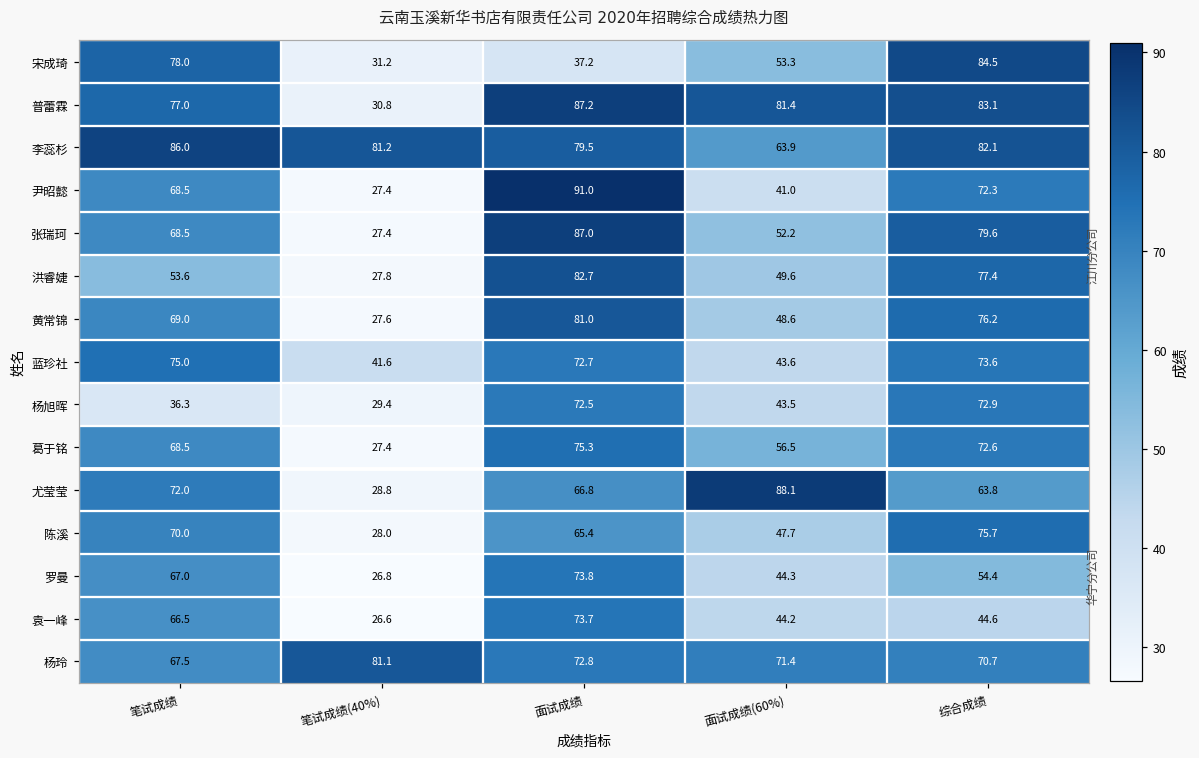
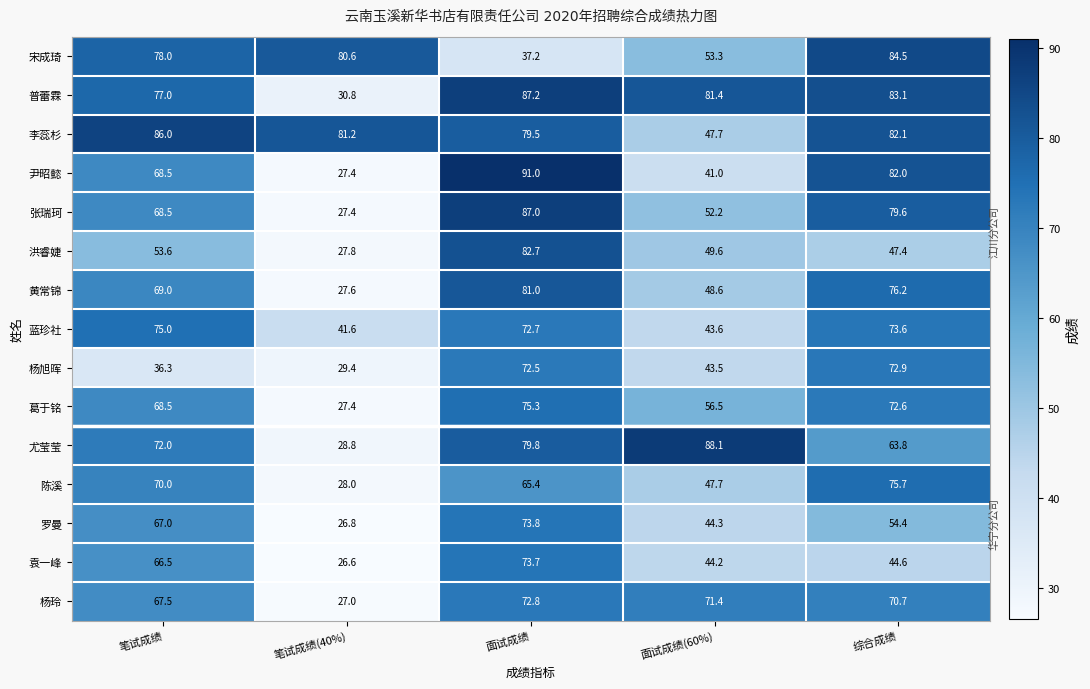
  {
    "宋成琦": {
      "笔试成绩": 78.0,
-     "笔试成绩(40%)": 31.2,
+     "笔试成绩(40%)": 80.6,
      "面试成绩": 37.2,
      "面试成绩(60%)": 53.3,
      "综合成绩": 84.5
    },
    "普蕾霖": {
      "笔试成绩": 77.0,
      "笔试成绩(40%)": 30.8,
      "面试成绩": 87.2,
      "面试成绩(60%)": 81.4,
      "综合成绩": 83.1
    },
    "李蕊杉": {
      "笔试成绩": 86.0,
      "笔试成绩(40%)": 81.2,
      "面试成绩": 79.5,
-     "面试成绩(60%)": 63.9,
+     "面试成绩(60%)": 47.7,
      "综合成绩": 82.1
    },
    "尹昭懿": {
      "笔试成绩": 68.5,
      "笔试成绩(40%)": 27.4,
      "面试成绩": 91.0,
      "面试成绩(60%)": 41.0,
-     "综合成绩": 72.3
+     "综合成绩": 82.0
    },
    "张瑞珂": {
      "笔试成绩": 68.5,
      "笔试成绩(40%)": 27.4,
      "面试成绩": 87.0,
      "面试成绩(60%)": 52.2,
      "综合成绩": 79.6
    },
    "洪睿婕": {
      "笔试成绩": 53.6,
      "笔试成绩(40%)": 27.8,
      "面试成绩": 82.7,
      "面试成绩(60%)": 49.6,
-     "综合成绩": 77.4
+     "综合成绩": 47.4
    },
    "黄常锦": {
      "笔试成绩": 69.0,
      "笔试成绩(40%)": 27.6,
      "面试成绩": 81.0,
      "面试成绩(60%)": 48.6,
      "综合成绩": 76.2
    },
    "蓝珍社": {
      "笔试成绩": 75.0,
      "笔试成绩(40%)": 41.6,
      "面试成绩": 72.7,
      "面试成绩(60%)": 43.6,
      "综合成绩": 73.6
    },
    "杨旭晖": {
      "笔试成绩": 36.3,
      "笔试成绩(40%)": 29.4,
      "面试成绩": 72.5,
      "面试成绩(60%)": 43.5,
      "综合成绩": 72.9
    },
    "葛于铭": {
      "笔试成绩": 68.5,
      "笔试成绩(40%)": 27.4,
      "面试成绩": 75.3,
      "面试成绩(60%)": 56.5,
      "综合成绩": 72.6
    },
    "尤莹莹": {
      "笔试成绩": 72.0,
      "笔试成绩(40%)": 28.8,
-     "面试成绩": 66.8,
+     "面试成绩": 79.8,
      "面试成绩(60%)": 88.1,
      "综合成绩": 63.8
    },
    "陈溪": {
      "笔试成绩": 70.0,
      "笔试成绩(40%)": 28.0,
      "面试成绩": 65.4,
      "面试成绩(60%)": 47.7,
      "综合成绩": 75.7
    },
    "罗曼": {
      "笔试成绩": 67.0,
      "笔试成绩(40%)": 26.8,
      "面试成绩": 73.8,
      "面试成绩(60%)": 44.3,
      "综合成绩": 54.4
    },
    "袁一峰": {
      "笔试成绩": 66.5,
      "笔试成绩(40%)": 26.6,
      "面试成绩": 73.7,
      "面试成绩(60%)": 44.2,
      "综合成绩": 44.6
    },
    "杨玲": {
      "笔试成绩": 67.5,
-     "笔试成绩(40%)": 81.1,
+     "笔试成绩(40%)": 27.0,
      "面试成绩": 72.8,
      "面试成绩(60%)": 71.4,
      "综合成绩": 70.7
    }
  }
